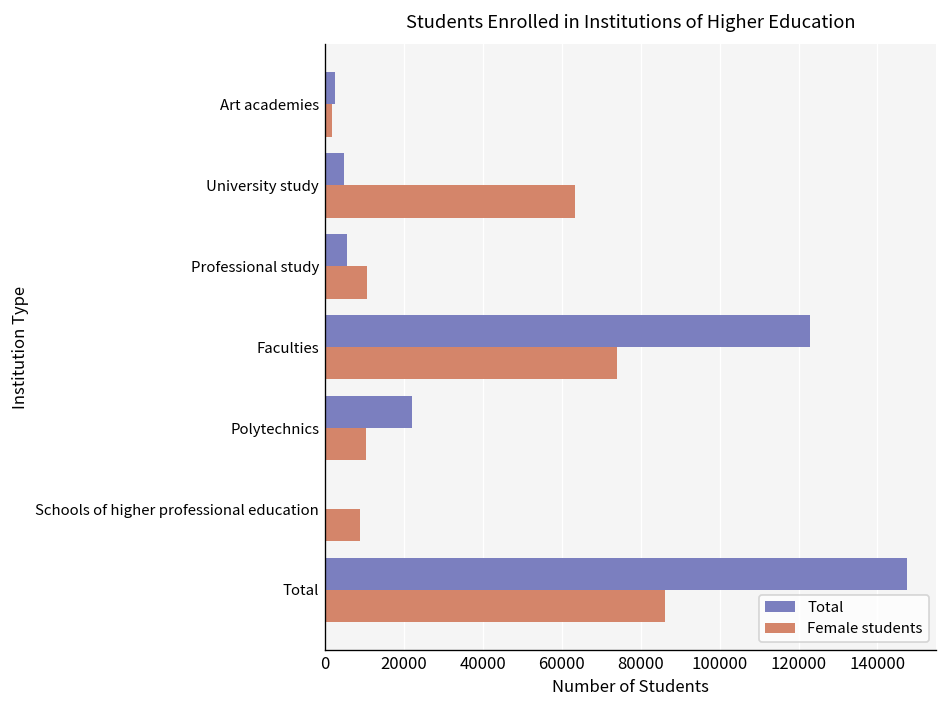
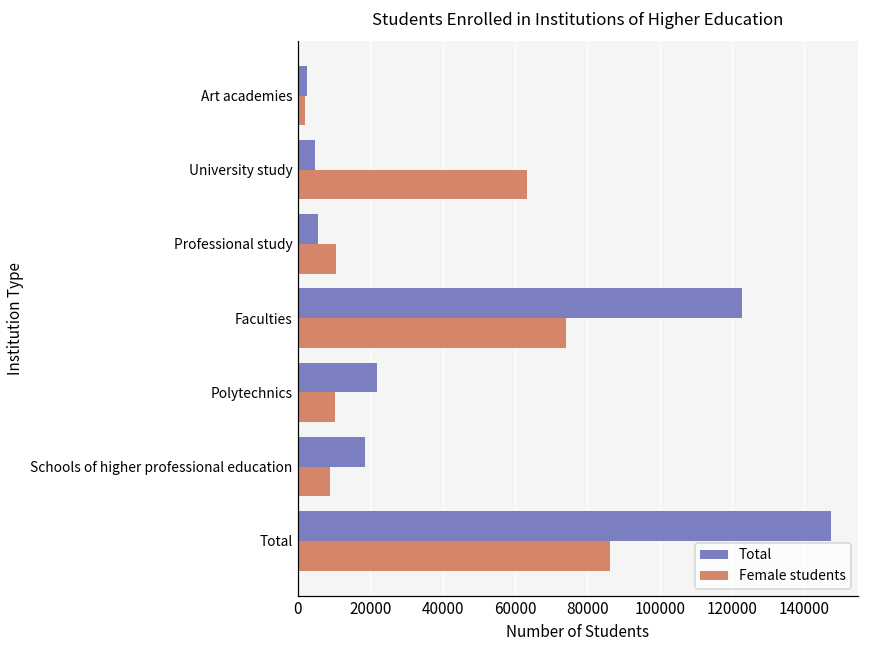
  {
    "Total": {
      "Art academies": 3000,
      "University study": 5000,
      "Professional study": 6000,
      "Faculties": 123000,
      "Polytechnics": 22000,
-     "Schools of higher professional education": 0,
+     "Schools of higher professional education": 19000,
      "Total": 147000
    },
    "Female students": {
      "Art academies": 2000,
      "University study": 63000,
      "Professional study": 11000,
      "Faculties": 74000,
      "Polytechnics": 10000,
      "Schools of higher professional education": 9000,
      "Total": 86000
    }
  }
